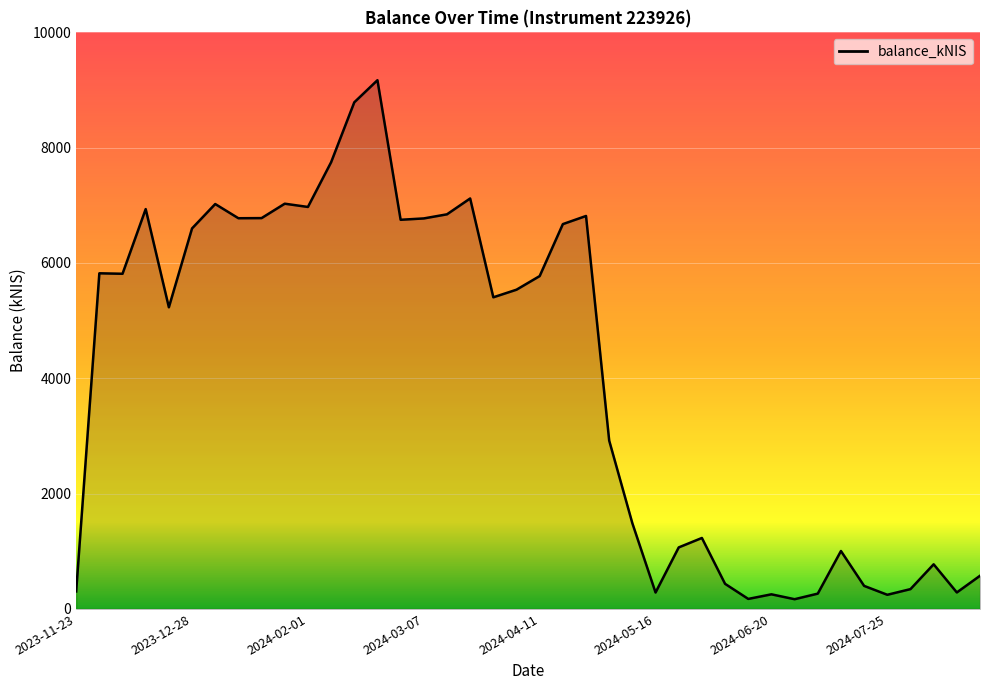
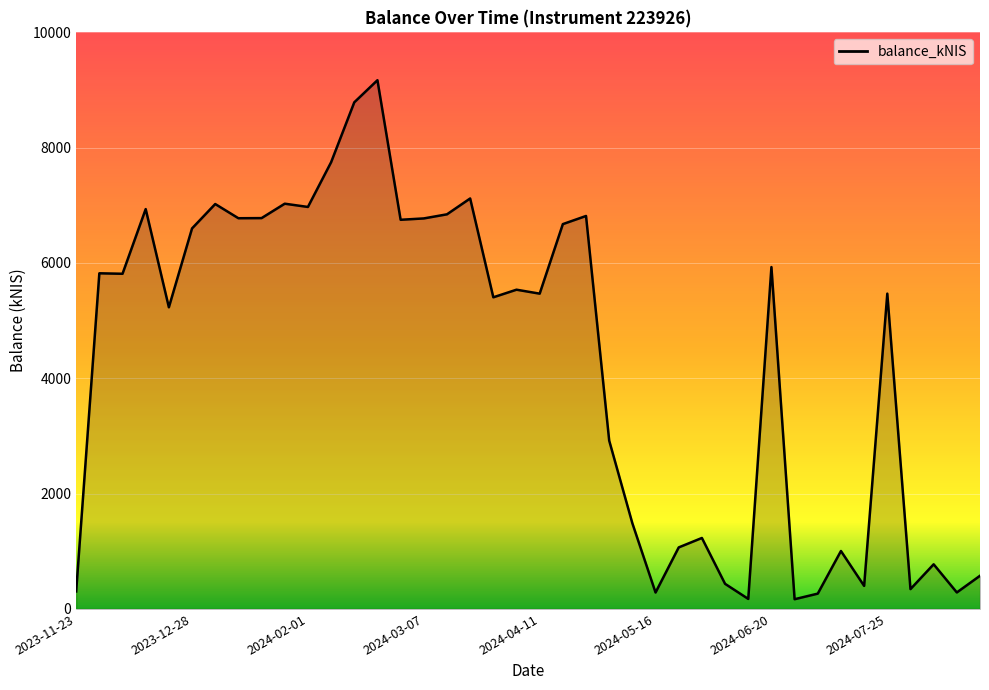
  {
    "2023-11-23": 300,
    "2023-12-28": 6600,
    "2024-02-01": 7000,
    "2024-03-07": 6800,
-   "2024-04-11": 5800,
+   "2024-04-11": 5500,
    "2024-05-16": 300,
-   "2024-06-20": 300,
-   "2024-07-25": 200
+   "2024-06-20": 5900,
+   "2024-07-25": 5500
  }
